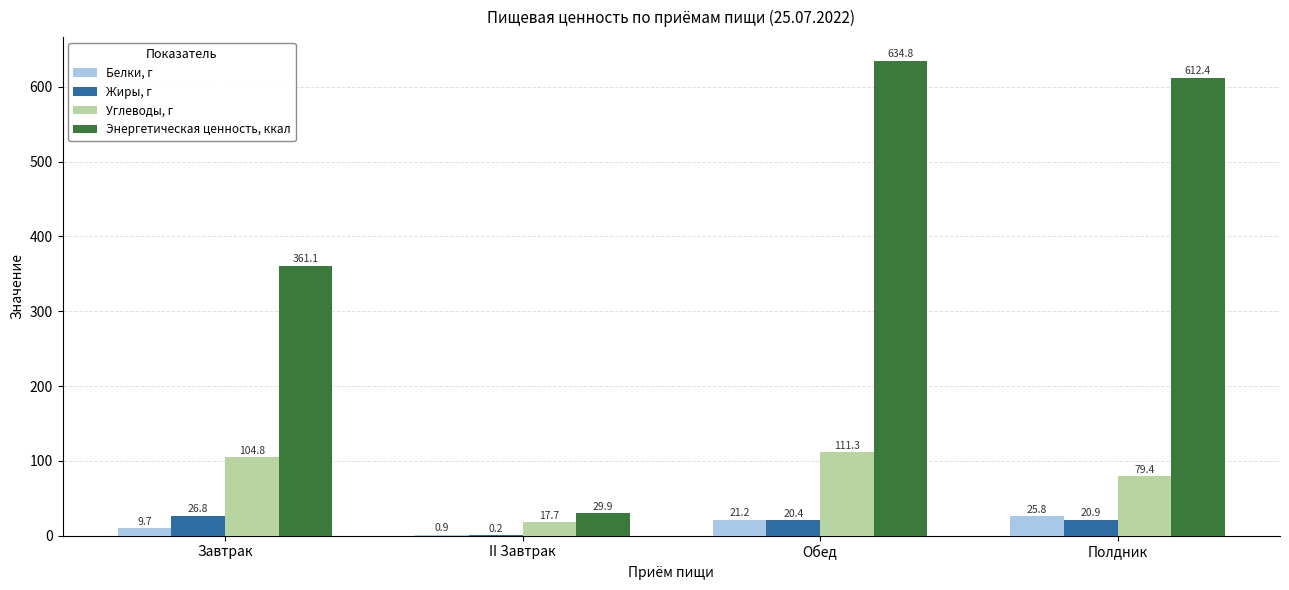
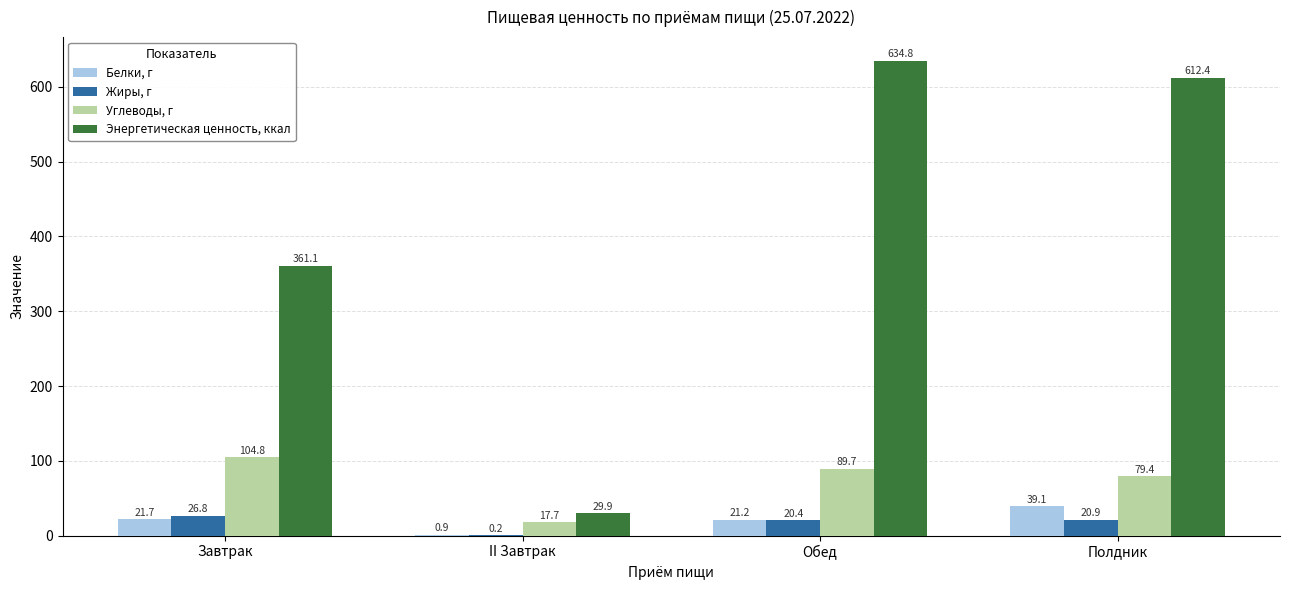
  {
    "Белки, г": {
-     "Завтрак": 9.7,
+     "Завтрак": 21.7,
      "II Завтрак": 0.9,
      "Обед": 21.2,
-     "Полдник": 25.8
+     "Полдник": 39.1
    },
    "Жиры, г": {
      "Завтрак": 26.8,
      "II Завтрак": 0.2,
      "Обед": 20.4,
      "Полдник": 20.9
    },
    "Углеводы, г": {
      "Завтрак": 104.8,
      "II Завтрак": 17.7,
-     "Обед": 111.3,
+     "Обед": 89.7,
      "Полдник": 79.4
    },
    "Энергетическая ценность, ккал": {
      "Завтрак": 361.1,
      "II Завтрак": 29.9,
      "Обед": 634.8,
      "Полдник": 612.4
    }
  }
